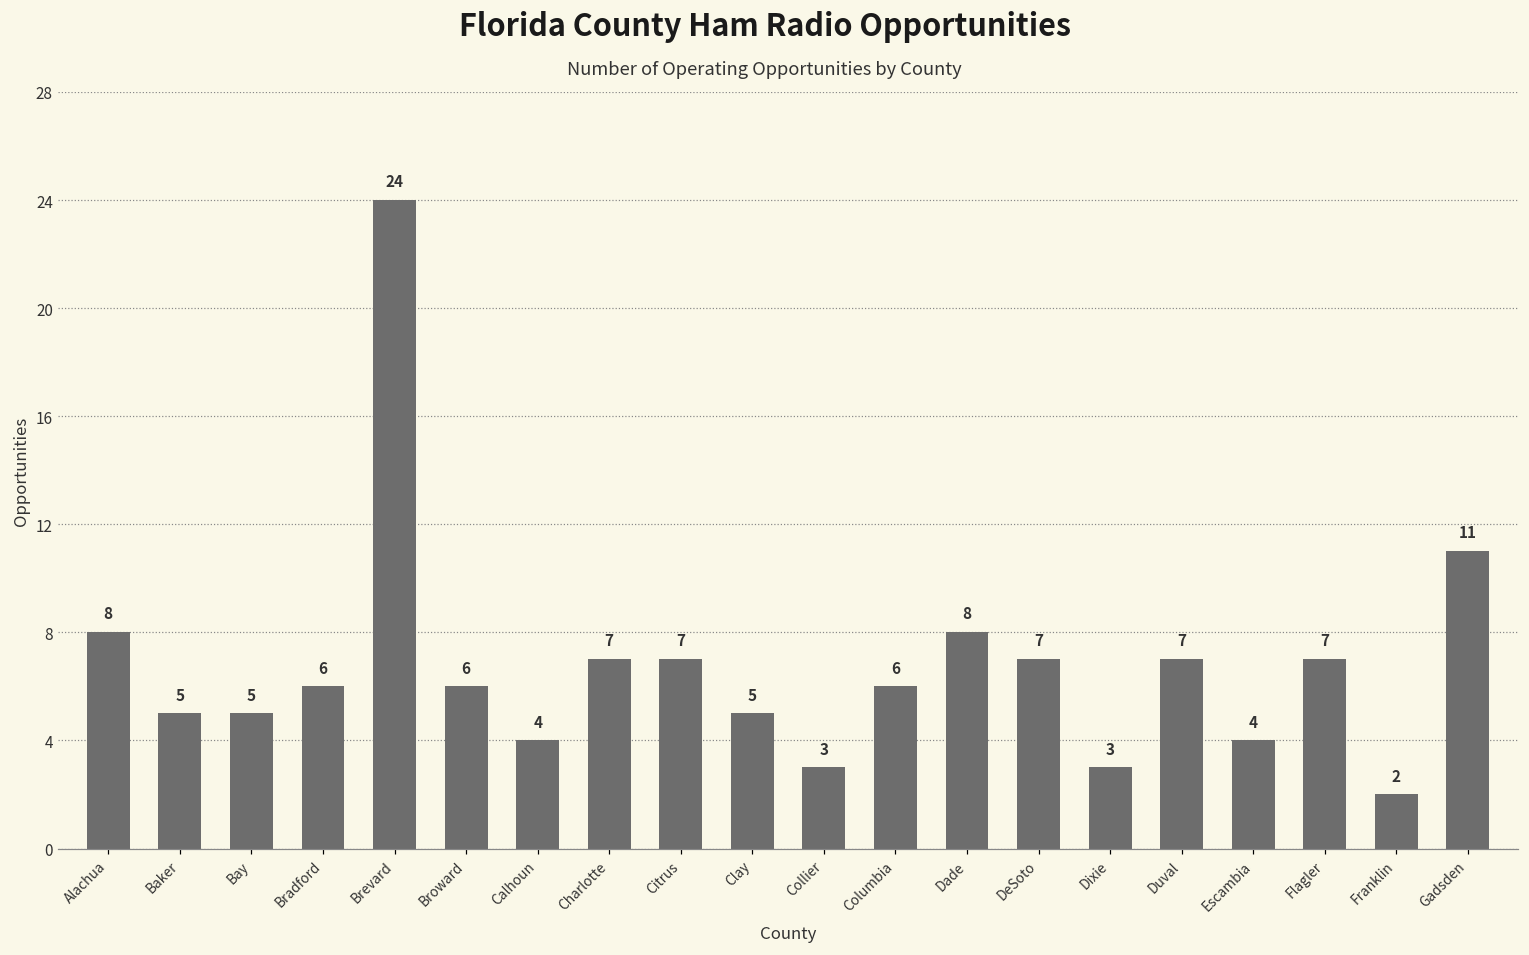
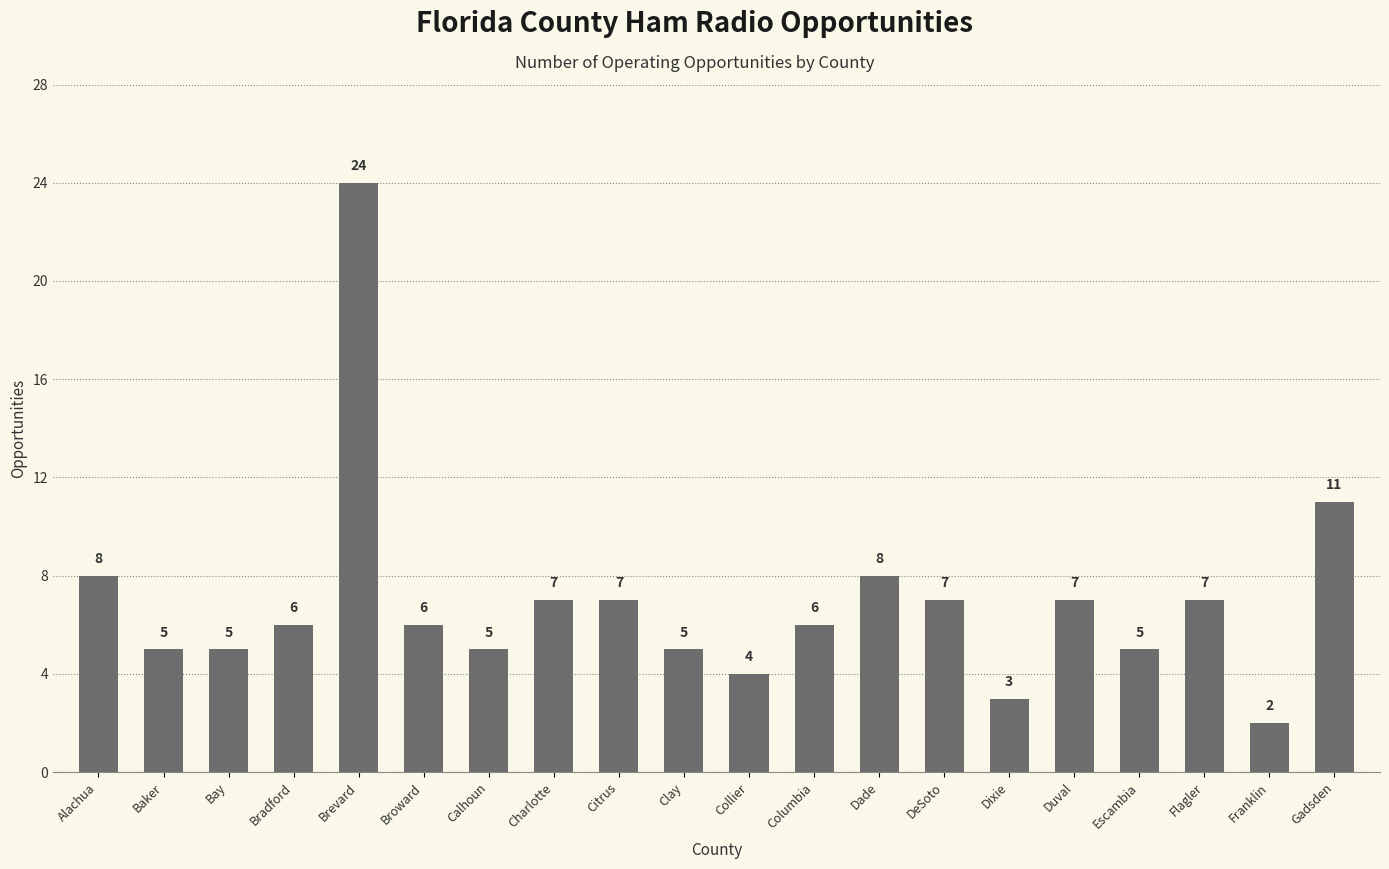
  {
    "Alachua": 8,
    "Baker": 5,
    "Bay": 5,
    "Bradford": 6,
    "Brevard": 24,
    "Broward": 6,
-   "Calhoun": 4,
+   "Calhoun": 5,
    "Charlotte": 7,
    "Citrus": 7,
    "Clay": 5,
-   "Collier": 3,
+   "Collier": 4,
    "Columbia": 6,
    "Dade": 8,
    "DeSoto": 7,
    "Dixie": 3,
    "Duval": 7,
-   "Escambia": 4,
+   "Escambia": 5,
    "Flagler": 7,
    "Franklin": 2,
    "Gadsden": 11
  }
